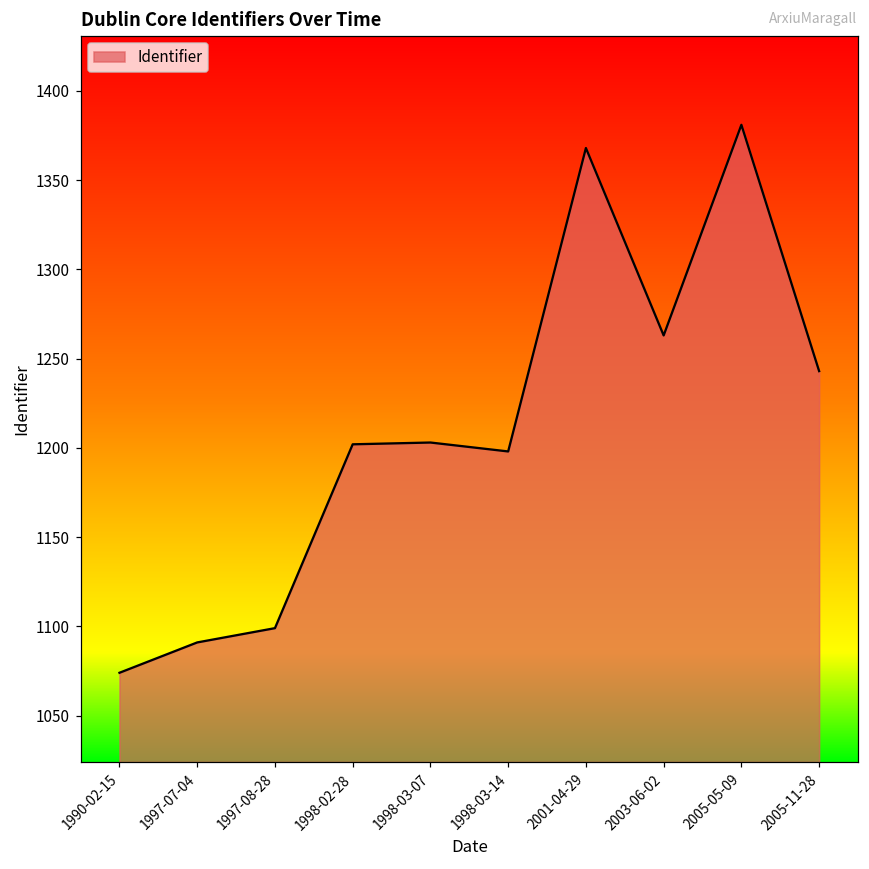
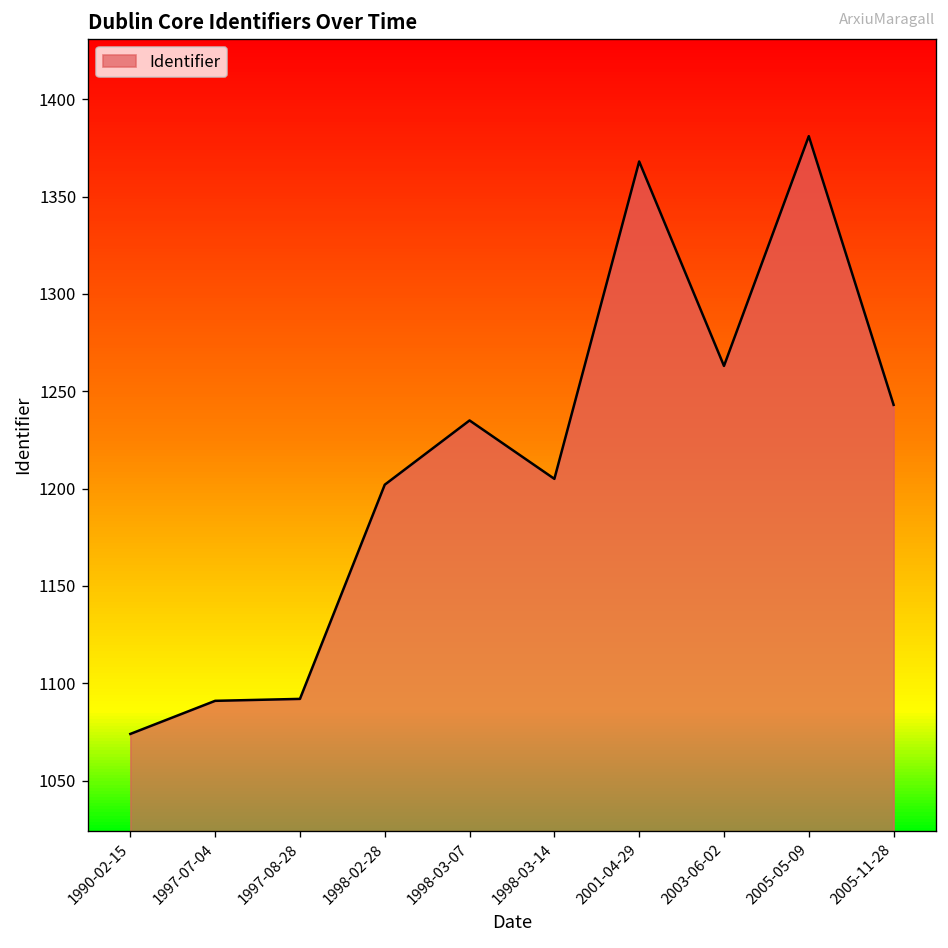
  {
    "1990-02-15": 1074,
    "1997-07-04": 1091,
-   "1997-08-28": 1099,
+   "1997-08-28": 1092,
    "1998-02-28": 1202,
-   "1998-03-07": 1203,
-   "1998-03-14": 1198,
+   "1998-03-07": 1235,
+   "1998-03-14": 1205,
    "2001-04-29": 1368,
    "2003-06-02": 1263,
    "2005-05-09": 1381,
    "2005-11-28": 1243
  }
